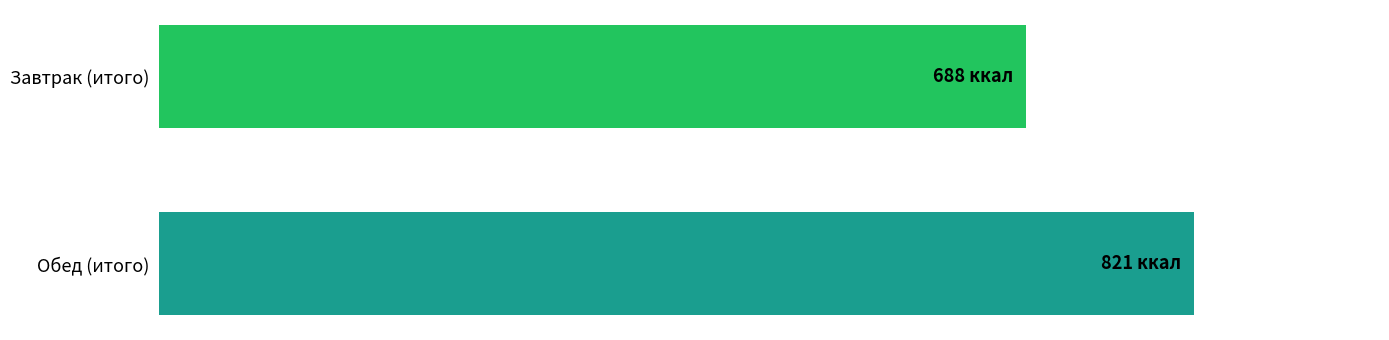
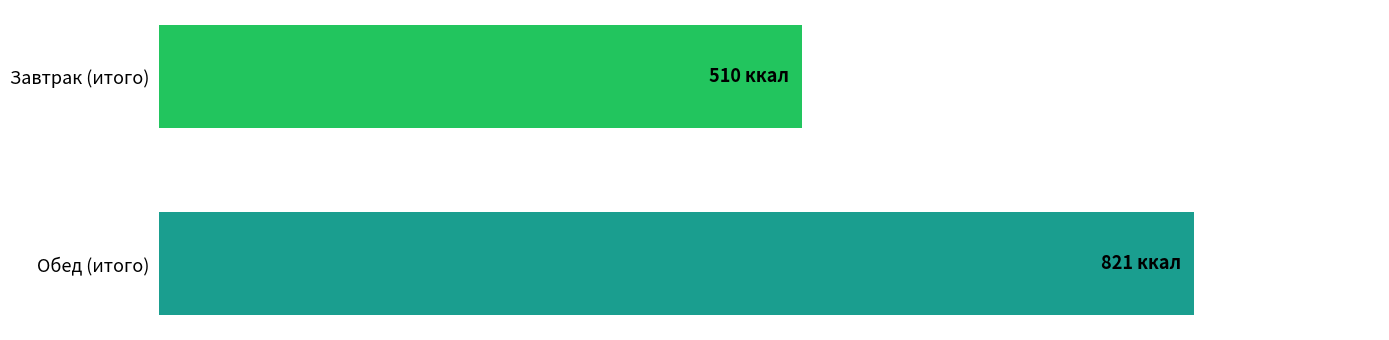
  {
-   "Завтрак (итого)": 688,
+   "Завтрак (итого)": 510,
    "Обед (итого)": 821
  }
